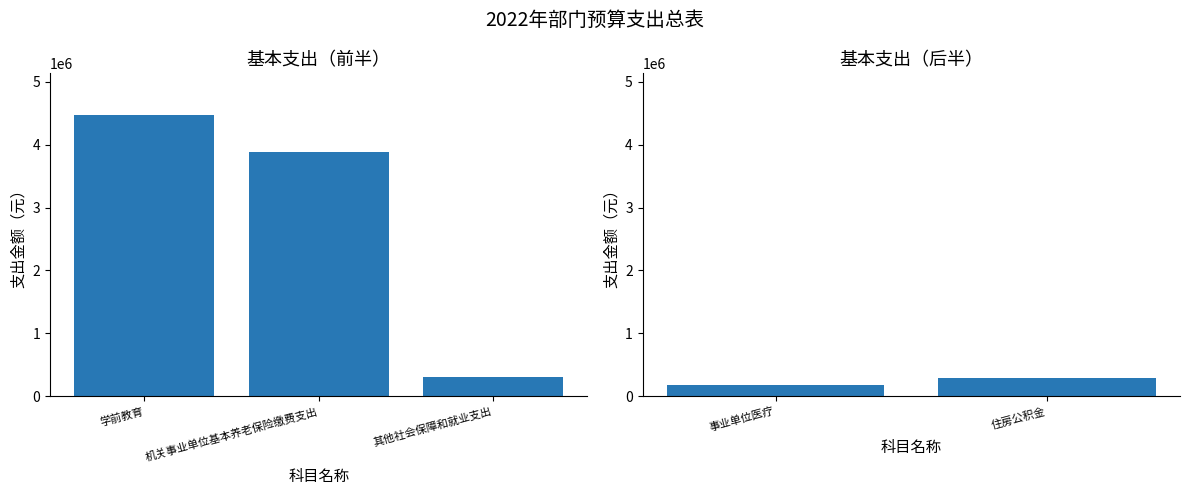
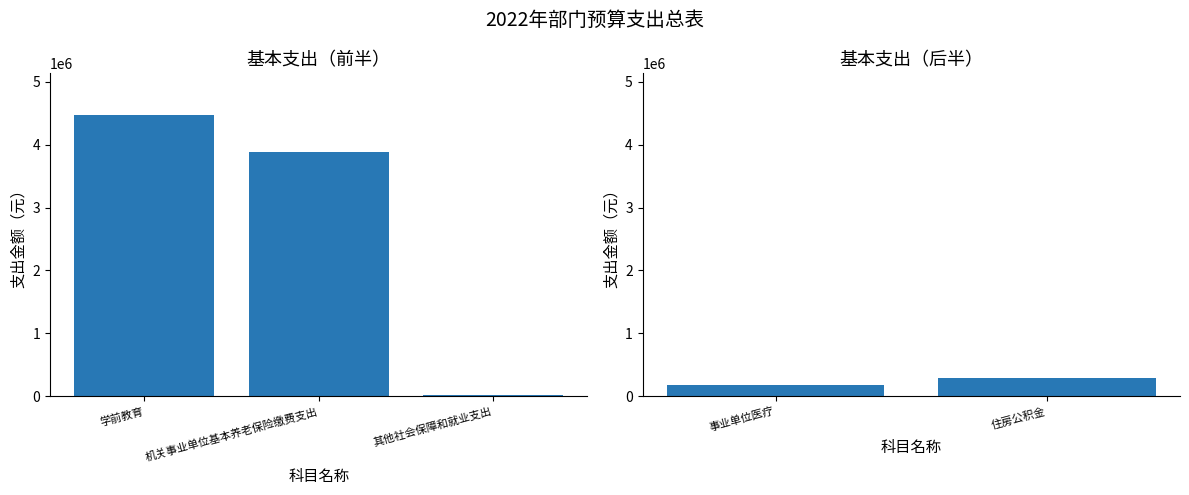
  {
    "基本支出（前半）": {
      "学前教育": 4500000,
      "机关事业单位基本养老保险缴费支出": 3900000,
-     "其他社会保障和就业支出": 300000
+     "其他社会保障和就业支出": 0
    },
    "基本支出（后半）": {
      "事业单位医疗": 200000,
      "住房公积金": 300000
    }
  }
